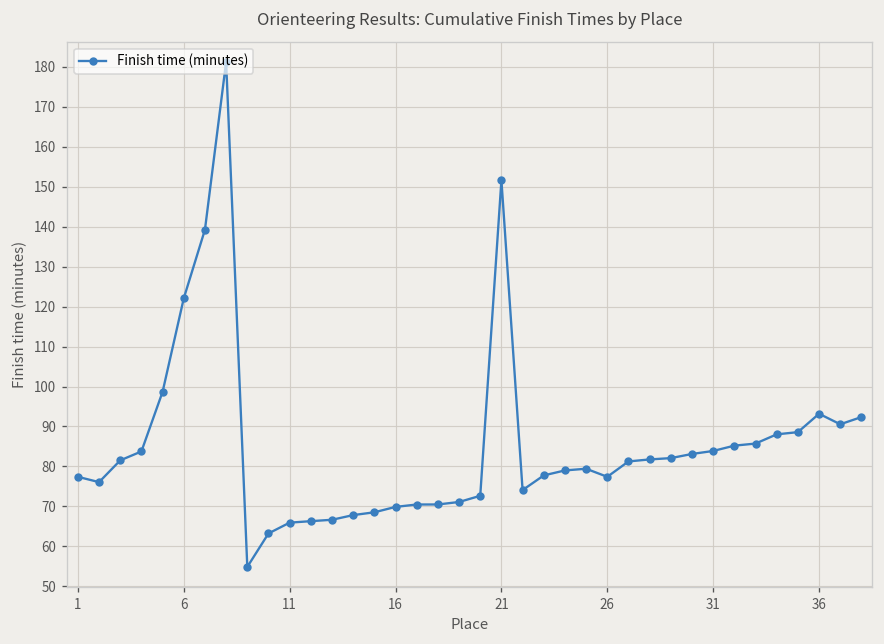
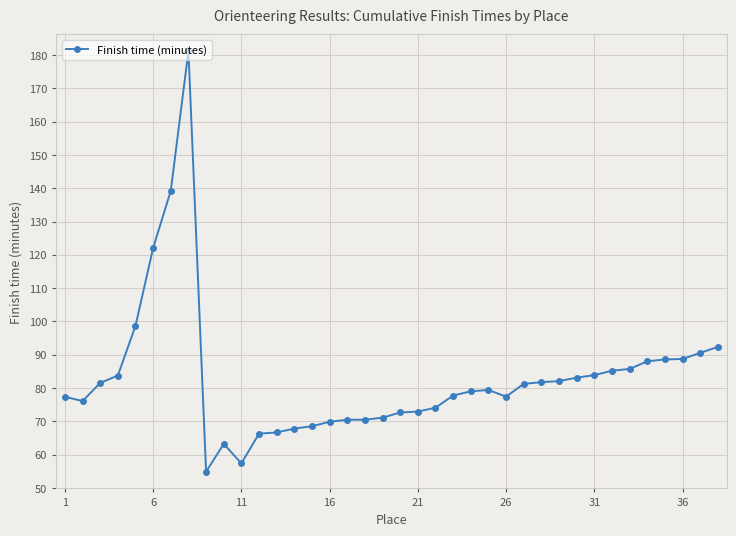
  {
    "1": 77,
    "6": 122,
-   "11": 66,
+   "11": 57,
    "16": 70,
-   "21": 152,
+   "21": 73,
    "26": 77,
    "31": 84,
-   "36": 93
+   "36": 89
  }
